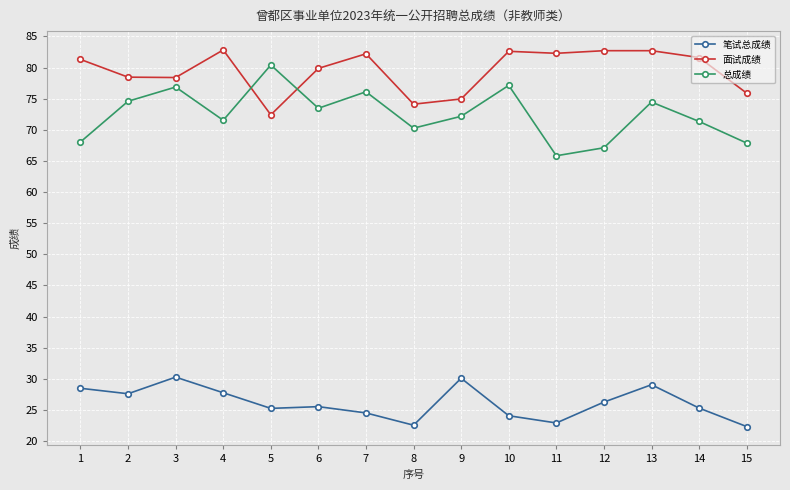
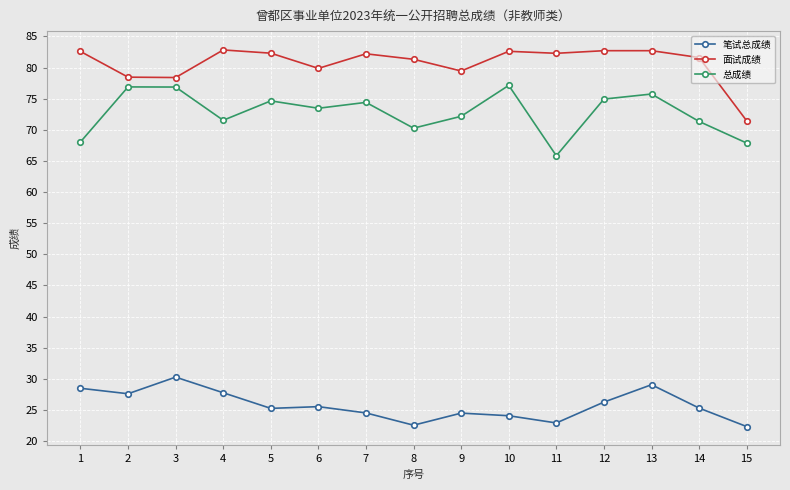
  {
    "笔试总成绩": {
      "1": 28,
      "2": 28,
      "3": 30,
      "4": 28,
      "5": 25,
      "6": 26,
      "7": 25,
      "8": 23,
-     "9": 30,
+     "9": 25,
      "10": 24,
      "11": 23,
      "12": 26,
      "13": 29,
      "14": 25,
      "15": 22
    },
    "面试成绩": {
-     "1": 81,
+     "1": 83,
      "2": 78,
      "3": 78,
      "4": 83,
-     "5": 72,
+     "5": 82,
      "6": 80,
      "7": 82,
-     "8": 74,
-     "9": 75,
+     "8": 81,
+     "9": 79,
      "10": 83,
      "11": 82,
      "12": 83,
      "13": 83,
-     "15": 76
+     "15": 71
    },
    "总成绩": {
      "1": 68,
-     "2": 75,
+     "2": 77,
      "3": 77,
      "4": 72,
-     "5": 80,
+     "5": 75,
      "6": 73,
-     "7": 76,
+     "7": 74,
      "8": 70,
      "9": 72,
      "10": 77,
      "11": 66,
-     "12": 67,
-     "13": 74,
+     "12": 75,
+     "13": 76,
      "14": 71,
      "15": 68
    }
  }
